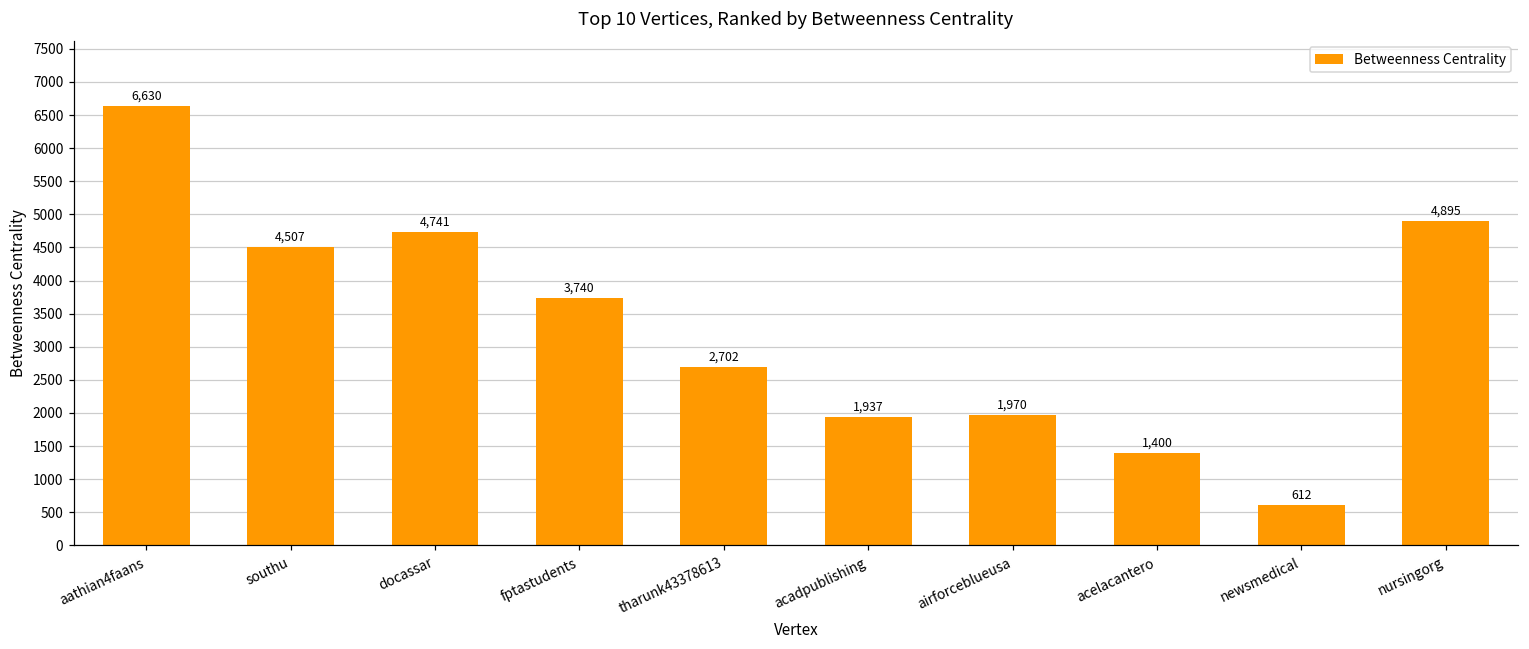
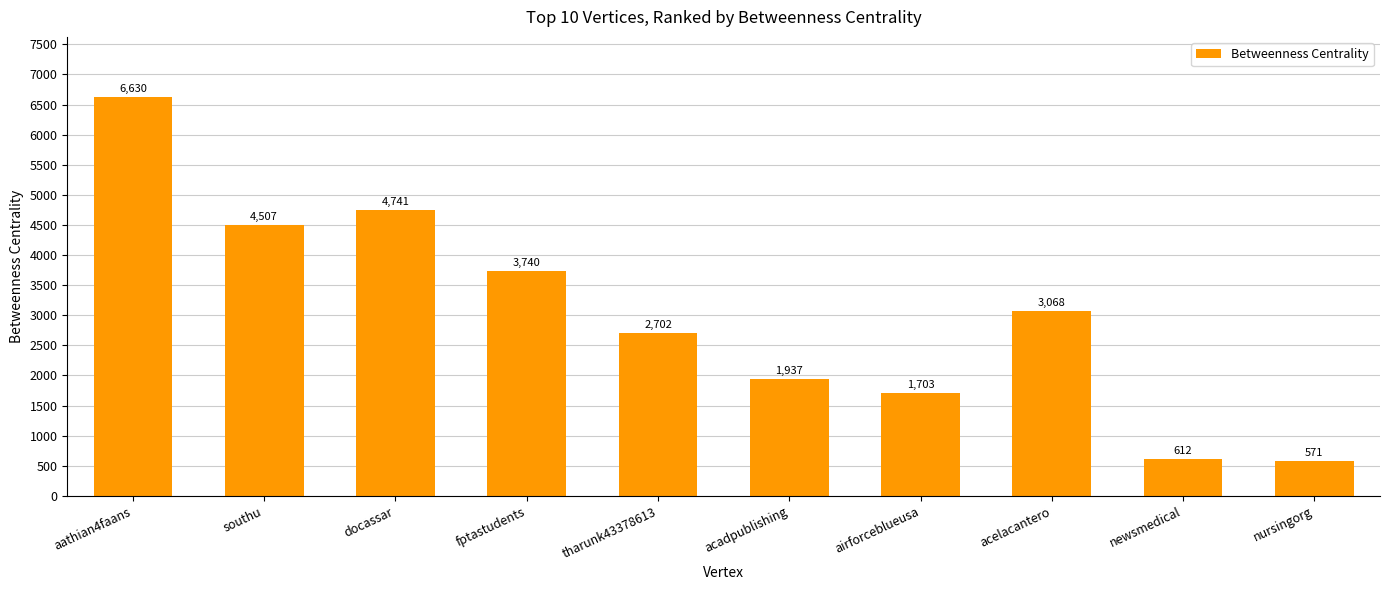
  {
    "aathian4faans": "6,630",
    "southu": "4,507",
    "docassar": "4,741",
    "fptastudents": "3,740",
    "tharunk43378613": "2,702",
    "acadpublishing": "1,937",
-   "airforceblueusa": "1,970",
-   "acelacantero": "1,400",
+   "airforceblueusa": "1,703",
+   "acelacantero": "3,068",
    "newsmedical": "612",
-   "nursingorg": "4,895"
+   "nursingorg": "571"
  }
